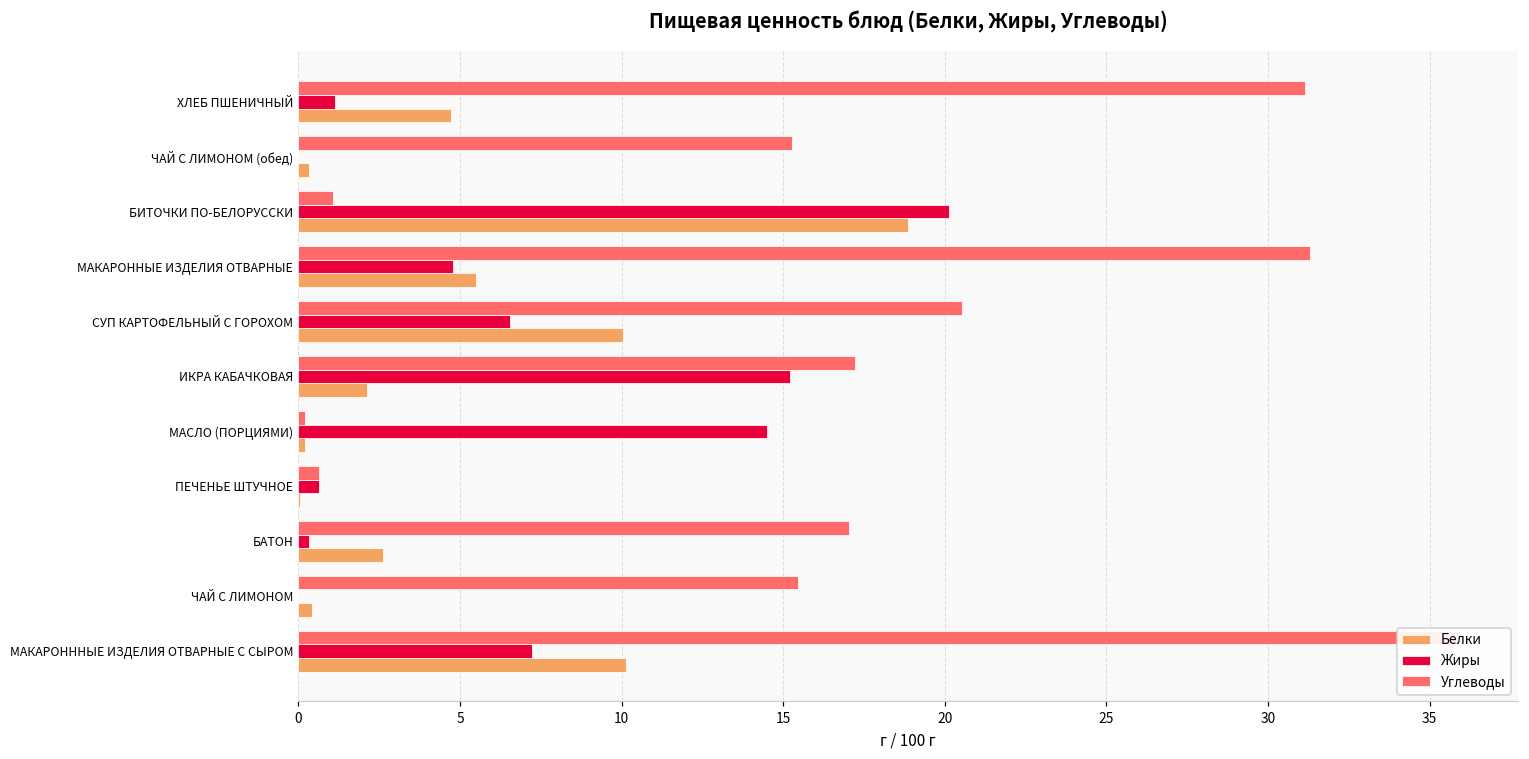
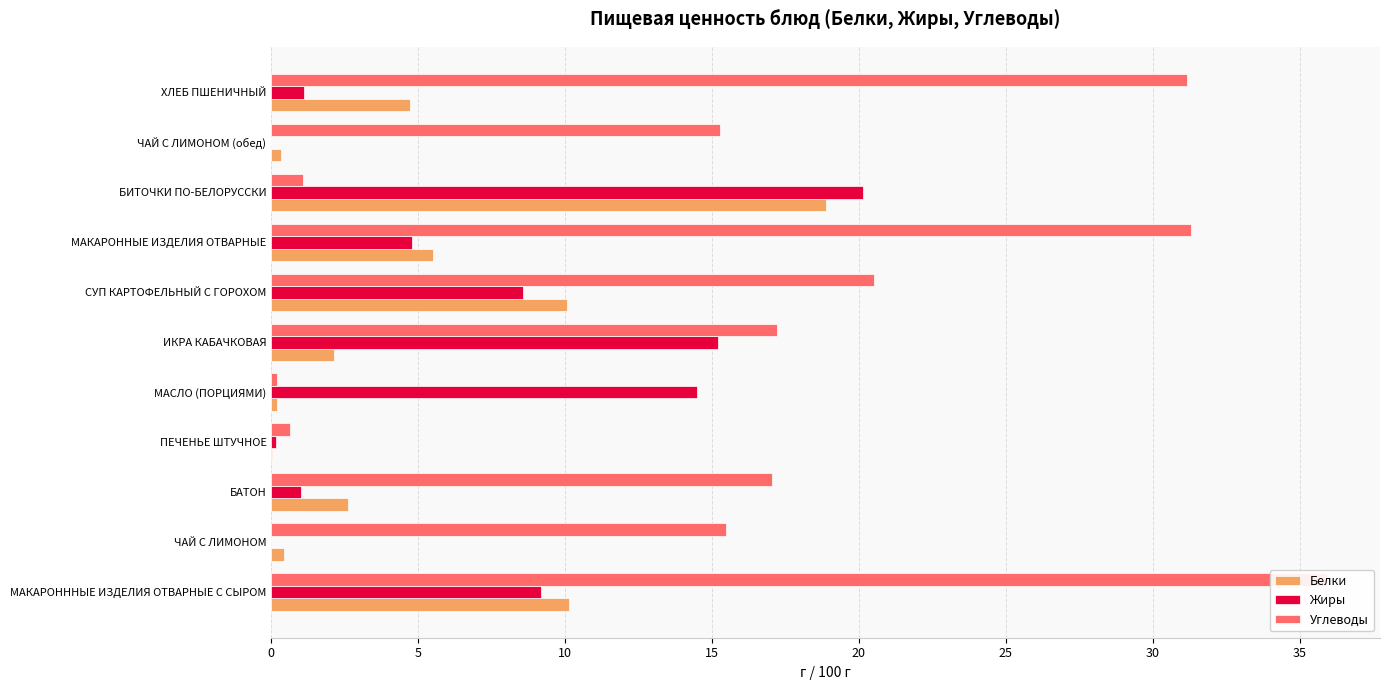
  {
    "Жиры": {
      "ХЛЕБ ПШЕНИЧНЫЙ": 1.1,
      "ЧАЙ С ЛИМОНОМ (обед)": 0.0,
      "БИТОЧКИ ПО-БЕЛОРУССКИ": 20.1,
      "МАКАРОННЫЕ ИЗДЕЛИЯ ОТВАРНЫЕ": 4.8,
-     "СУП КАРТОФЕЛЬНЫЙ С ГОРОХОМ": 6.5,
+     "СУП КАРТОФЕЛЬНЫЙ С ГОРОХОМ": 8.6,
      "ИКРА КАБАЧКОВАЯ": 15.2,
      "МАСЛО (ПОРЦИЯМИ)": 14.5,
-     "ПЕЧЕНЬЕ ШТУЧНОЕ": 0.6,
-     "БАТОН": 0.3,
+     "ПЕЧЕНЬЕ ШТУЧНОЕ": 0.2,
+     "БАТОН": 1.0,
      "ЧАЙ С ЛИМОНОМ": 0.0,
-     "МАКАРОНННЫЕ ИЗДЕЛИЯ ОТВАРНЫЕ С СЫРОМ": 7.2
+     "МАКАРОНННЫЕ ИЗДЕЛИЯ ОТВАРНЫЕ С СЫРОМ": 9.2
    }
  }
